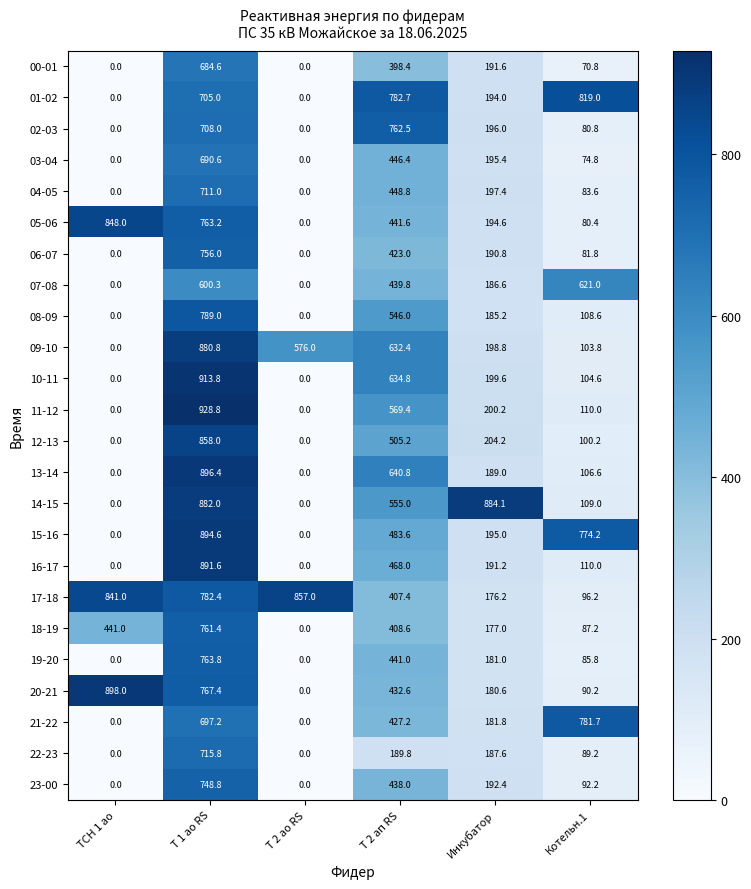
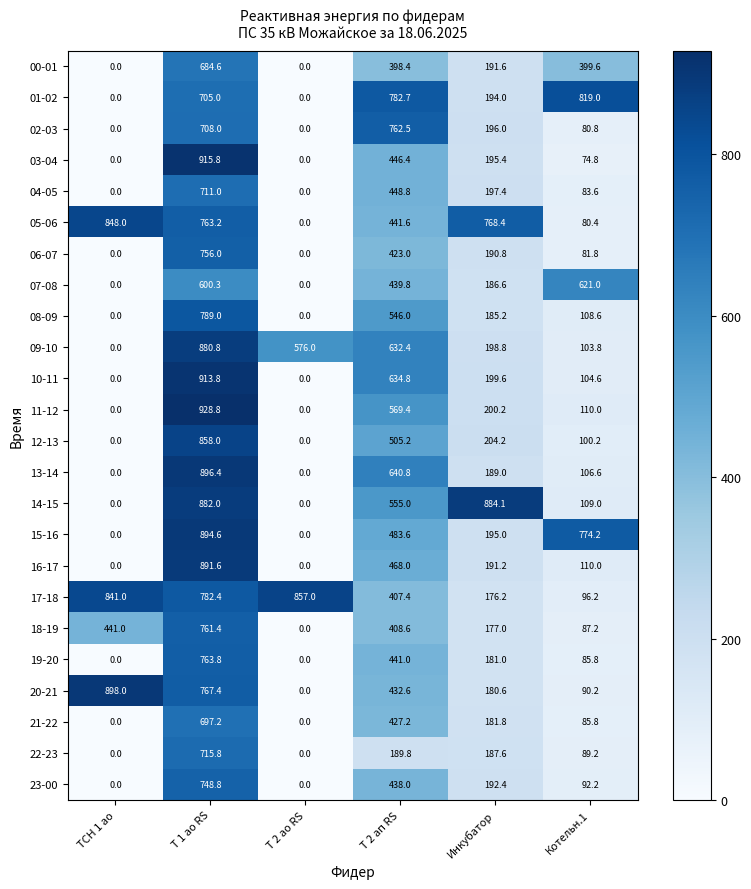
  {
    "00-01": {
      "ТСН 1 ао": 0.0,
      "Т 1 ао RS": 684.6,
      "Т 2 ао RS": 0.0,
      "Т 2 ап RS": 398.4,
      "Инкубатор": 191.6,
-     "Котельн.1": 70.8
+     "Котельн.1": 399.6
    },
    "01-02": {
      "ТСН 1 ао": 0.0,
      "Т 1 ао RS": 705.0,
      "Т 2 ао RS": 0.0,
      "Т 2 ап RS": 782.7,
      "Инкубатор": 194.0,
      "Котельн.1": 819.0
    },
    "02-03": {
      "ТСН 1 ао": 0.0,
      "Т 1 ао RS": 708.0,
      "Т 2 ао RS": 0.0,
      "Т 2 ап RS": 762.5,
      "Инкубатор": 196.0,
      "Котельн.1": 80.8
    },
    "03-04": {
      "ТСН 1 ао": 0.0,
-     "Т 1 ао RS": 690.6,
+     "Т 1 ао RS": 915.8,
      "Т 2 ао RS": 0.0,
      "Т 2 ап RS": 446.4,
      "Инкубатор": 195.4,
      "Котельн.1": 74.8
    },
    "04-05": {
      "ТСН 1 ао": 0.0,
      "Т 1 ао RS": 711.0,
      "Т 2 ао RS": 0.0,
      "Т 2 ап RS": 448.8,
      "Инкубатор": 197.4,
      "Котельн.1": 83.6
    },
    "05-06": {
      "ТСН 1 ао": 848.0,
      "Т 1 ао RS": 763.2,
      "Т 2 ао RS": 0.0,
      "Т 2 ап RS": 441.6,
-     "Инкубатор": 194.6,
+     "Инкубатор": 768.4,
      "Котельн.1": 80.4
    },
    "06-07": {
      "ТСН 1 ао": 0.0,
      "Т 1 ао RS": 756.0,
      "Т 2 ао RS": 0.0,
      "Т 2 ап RS": 423.0,
      "Инкубатор": 190.8,
      "Котельн.1": 81.8
    },
    "07-08": {
      "ТСН 1 ао": 0.0,
      "Т 1 ао RS": 600.3,
      "Т 2 ао RS": 0.0,
      "Т 2 ап RS": 439.8,
      "Инкубатор": 186.6,
      "Котельн.1": 621.0
    },
    "08-09": {
      "ТСН 1 ао": 0.0,
      "Т 1 ао RS": 789.0,
      "Т 2 ао RS": 0.0,
      "Т 2 ап RS": 546.0,
      "Инкубатор": 185.2,
      "Котельн.1": 108.6
    },
    "09-10": {
      "ТСН 1 ао": 0.0,
      "Т 1 ао RS": 880.8,
      "Т 2 ао RS": 576.0,
      "Т 2 ап RS": 632.4,
      "Инкубатор": 198.8,
      "Котельн.1": 103.8
    },
    "10-11": {
      "ТСН 1 ао": 0.0,
      "Т 1 ао RS": 913.8,
      "Т 2 ао RS": 0.0,
      "Т 2 ап RS": 634.8,
      "Инкубатор": 199.6,
      "Котельн.1": 104.6
    },
    "11-12": {
      "ТСН 1 ао": 0.0,
      "Т 1 ао RS": 928.8,
      "Т 2 ао RS": 0.0,
      "Т 2 ап RS": 569.4,
      "Инкубатор": 200.2,
      "Котельн.1": 110.0
    },
    "12-13": {
      "ТСН 1 ао": 0.0,
      "Т 1 ао RS": 858.0,
      "Т 2 ао RS": 0.0,
      "Т 2 ап RS": 505.2,
      "Инкубатор": 204.2,
      "Котельн.1": 100.2
    },
    "13-14": {
      "ТСН 1 ао": 0.0,
      "Т 1 ао RS": 896.4,
      "Т 2 ао RS": 0.0,
      "Т 2 ап RS": 640.8,
      "Инкубатор": 189.0,
      "Котельн.1": 106.6
    },
    "14-15": {
      "ТСН 1 ао": 0.0,
      "Т 1 ао RS": 882.0,
      "Т 2 ао RS": 0.0,
      "Т 2 ап RS": 555.0,
      "Инкубатор": 884.1,
      "Котельн.1": 109.0
    },
    "15-16": {
      "ТСН 1 ао": 0.0,
      "Т 1 ао RS": 894.6,
      "Т 2 ао RS": 0.0,
      "Т 2 ап RS": 483.6,
      "Инкубатор": 195.0,
      "Котельн.1": 774.2
    },
    "16-17": {
      "ТСН 1 ао": 0.0,
      "Т 1 ао RS": 891.6,
      "Т 2 ао RS": 0.0,
      "Т 2 ап RS": 468.0,
      "Инкубатор": 191.2,
      "Котельн.1": 110.0
    },
    "17-18": {
      "ТСН 1 ао": 841.0,
      "Т 1 ао RS": 782.4,
      "Т 2 ао RS": 857.0,
      "Т 2 ап RS": 407.4,
      "Инкубатор": 176.2,
      "Котельн.1": 96.2
    },
    "18-19": {
      "ТСН 1 ао": 441.0,
      "Т 1 ао RS": 761.4,
      "Т 2 ао RS": 0.0,
      "Т 2 ап RS": 408.6,
      "Инкубатор": 177.0,
      "Котельн.1": 87.2
    },
    "19-20": {
      "ТСН 1 ао": 0.0,
      "Т 1 ао RS": 763.8,
      "Т 2 ао RS": 0.0,
      "Т 2 ап RS": 441.0,
      "Инкубатор": 181.0,
      "Котельн.1": 85.8
    },
    "20-21": {
      "ТСН 1 ао": 898.0,
      "Т 1 ао RS": 767.4,
      "Т 2 ао RS": 0.0,
      "Т 2 ап RS": 432.6,
      "Инкубатор": 180.6,
      "Котельн.1": 90.2
    },
    "21-22": {
      "ТСН 1 ао": 0.0,
      "Т 1 ао RS": 697.2,
      "Т 2 ао RS": 0.0,
      "Т 2 ап RS": 427.2,
      "Инкубатор": 181.8,
-     "Котельн.1": 781.7
+     "Котельн.1": 85.8
    },
    "22-23": {
      "ТСН 1 ао": 0.0,
      "Т 1 ао RS": 715.8,
      "Т 2 ао RS": 0.0,
      "Т 2 ап RS": 189.8,
      "Инкубатор": 187.6,
      "Котельн.1": 89.2
    },
    "23-00": {
      "ТСН 1 ао": 0.0,
      "Т 1 ао RS": 748.8,
      "Т 2 ао RS": 0.0,
      "Т 2 ап RS": 438.0,
      "Инкубатор": 192.4,
      "Котельн.1": 92.2
    }
  }
